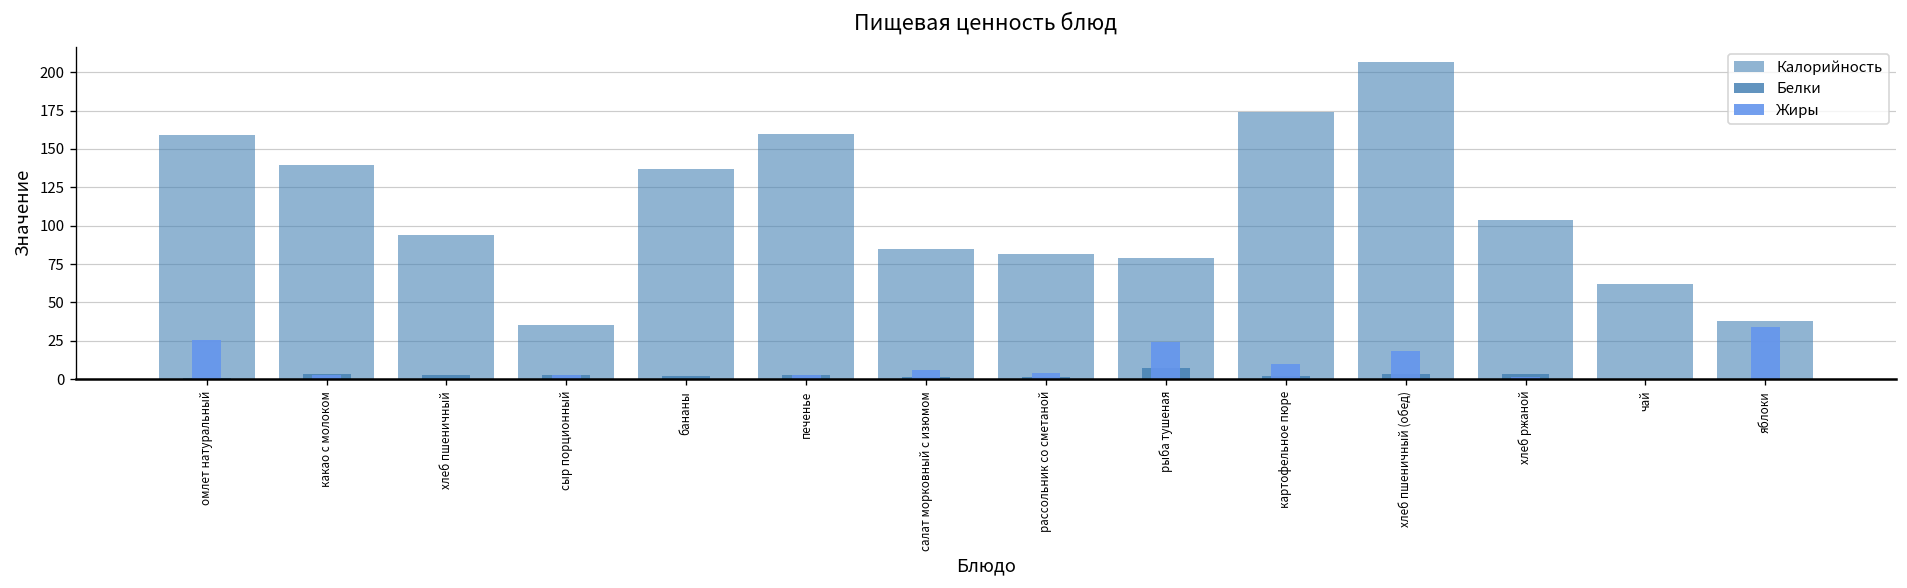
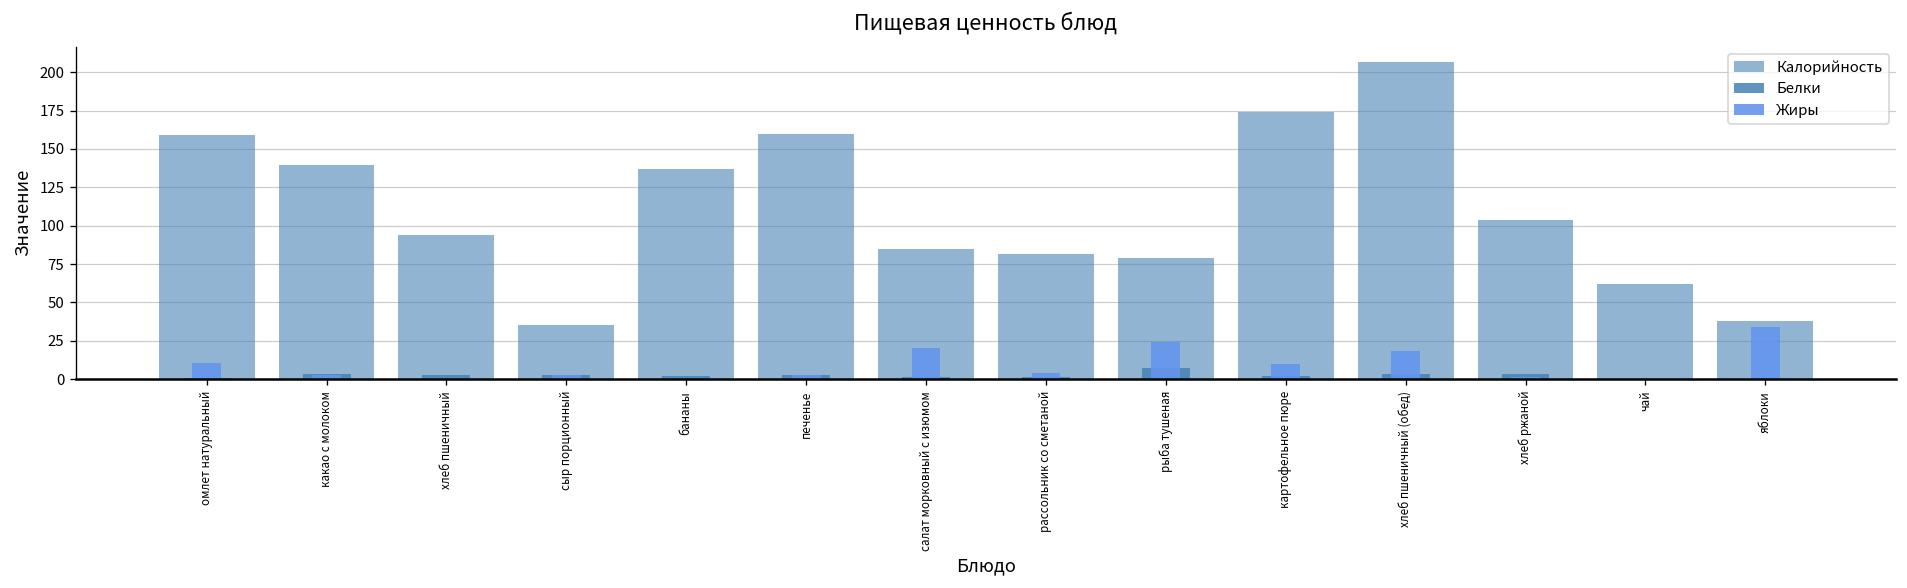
  {
    "Жиры": {
-     "омлет натуральный": 26,
-     "салат морковный с изюмом": 6,
+     "омлет натуральный": 11,
+     "салат морковный с изюмом": 20,
      "чай": 0
    }
  }
